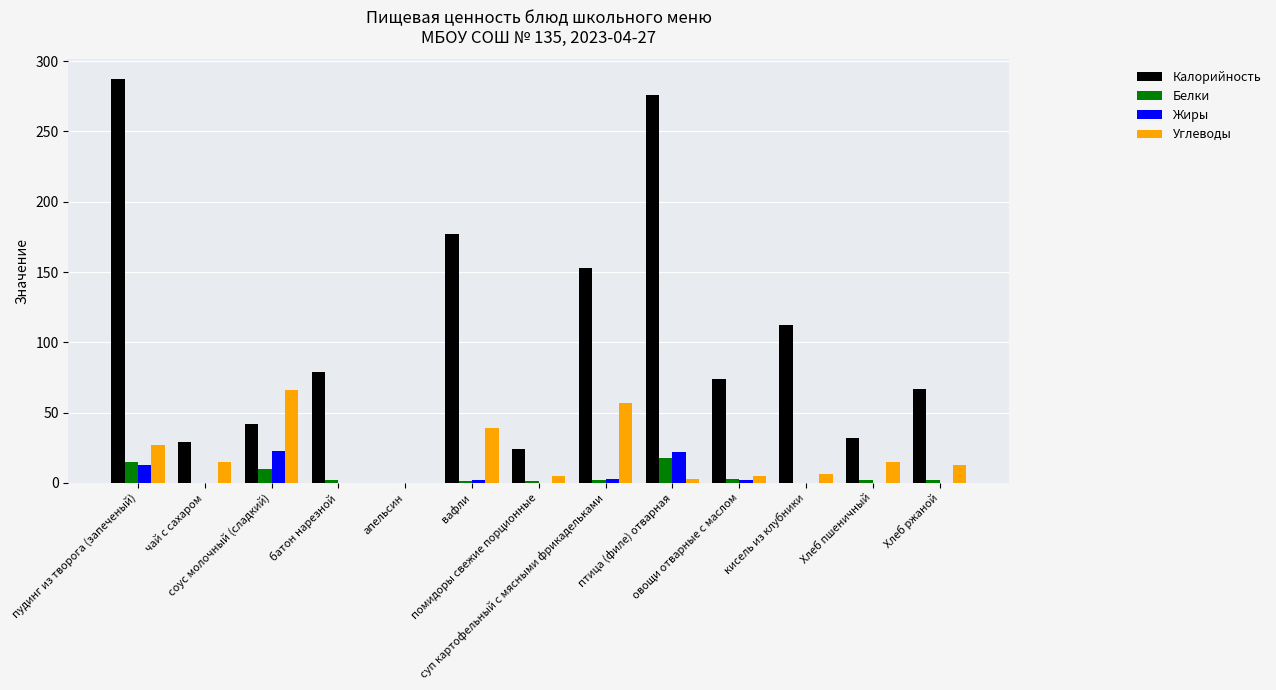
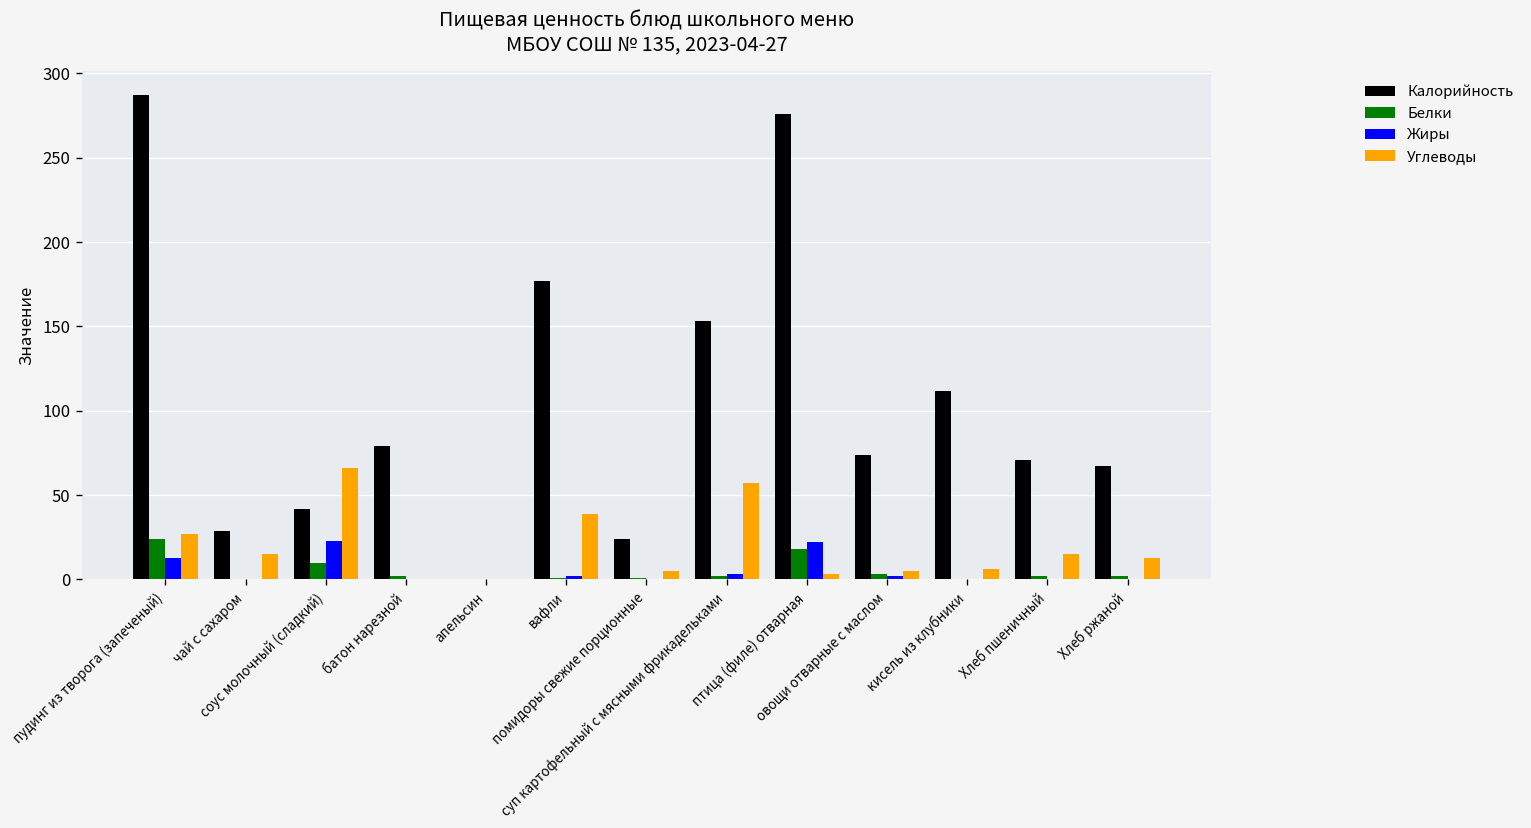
  {
    "Калорийность": {
      "пудинг из творога (запеченый)": 287,
      "чай с сахаром": 29,
      "соус молочный (сладкий)": 42,
      "батон нарезной": 79,
      "апельсин": 0,
      "вафли": 177,
      "помидоры свежие порционные": 24,
      "суп картофельный с мясными фрикадельками": 153,
      "птица (филе) отварная": 276,
      "овощи отварные с маслом": 74,
      "кисель из клубники": 112,
-     "Хлеб пшеничный": 32,
+     "Хлеб пшеничный": 71,
      "Хлеб ржаной": 67
    },
    "Белки": {
-     "пудинг из творога (запеченый)": 15,
+     "пудинг из творога (запеченый)": 24,
      "чай с сахаром": 0,
      "соус молочный (сладкий)": 10,
      "батон нарезной": 2,
      "апельсин": 0,
      "суп картофельный с мясными фрикадельками": 2,
      "птица (филе) отварная": 18,
      "овощи отварные с маслом": 3,
      "кисель из клубники": 0,
      "Хлеб пшеничный": 2,
      "Хлеб ржаной": 2
    },
    "Жиры": {
      "пудинг из творога (запеченый)": 13,
      "чай с сахаром": 0,
      "соус молочный (сладкий)": 23,
      "батон нарезной": 0,
      "апельсин": 0,
      "вафли": 2,
      "помидоры свежие порционные": 0,
      "суп картофельный с мясными фрикадельками": 3,
      "птица (филе) отварная": 22,
      "овощи отварные с маслом": 2,
      "кисель из клубники": 0,
      "Хлеб пшеничный": 0,
      "Хлеб ржаной": 0
    },
    "Углеводы": {
      "пудинг из творога (запеченый)": 27,
      "чай с сахаром": 15,
      "соус молочный (сладкий)": 66,
      "батон нарезной": 0,
      "апельсин": 0,
      "вафли": 39,
      "помидоры свежие порционные": 5,
      "суп картофельный с мясными фрикадельками": 57,
      "птица (филе) отварная": 3,
      "овощи отварные с маслом": 5,
      "кисель из клубники": 6,
      "Хлеб пшеничный": 15,
      "Хлеб ржаной": 13
    }
  }
